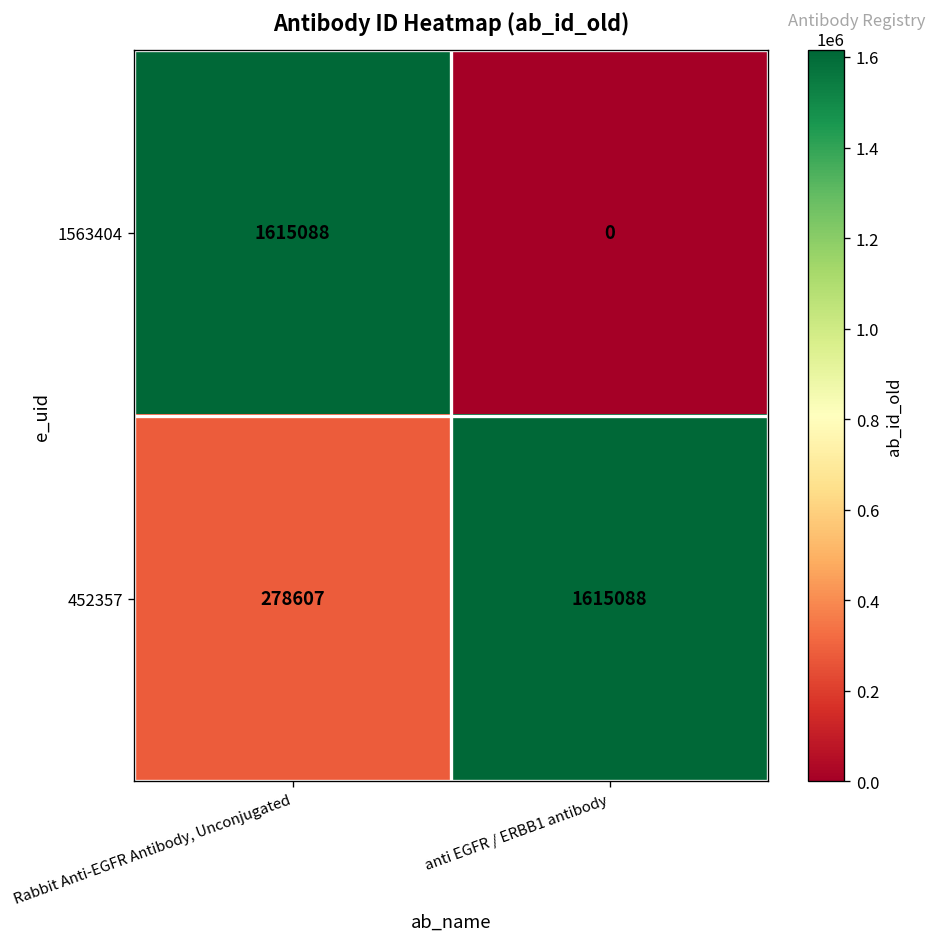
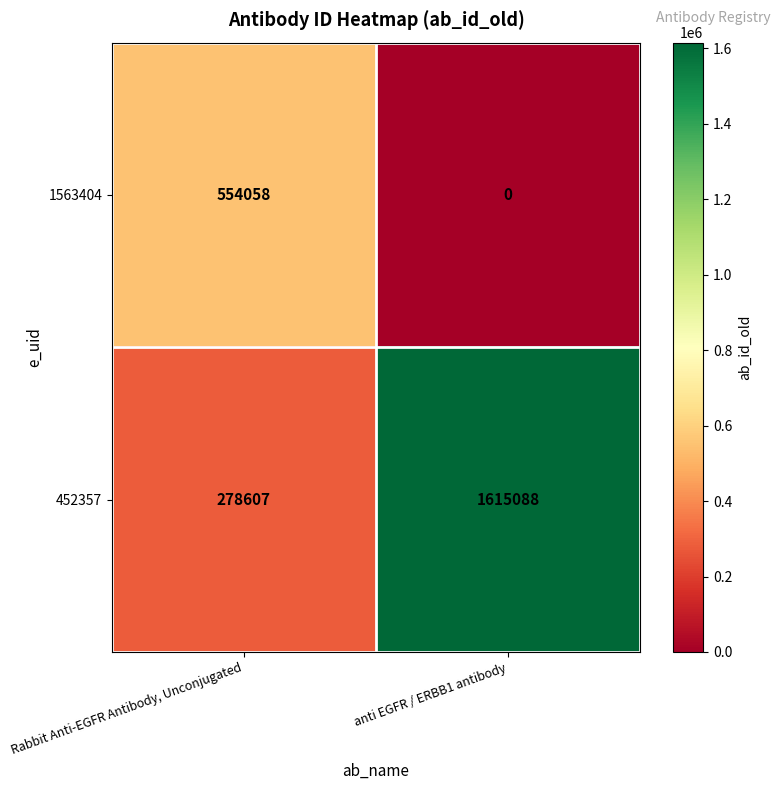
  {
    "1563404": {
-     "Rabbit Anti-EGFR Antibody, Unconjugated": 1615088,
+     "Rabbit Anti-EGFR Antibody, Unconjugated": 554058,
      "anti EGFR / ERBB1 antibody": 0
    },
    "452357": {
      "Rabbit Anti-EGFR Antibody, Unconjugated": 278607,
      "anti EGFR / ERBB1 antibody": 1615088
    }
  }
